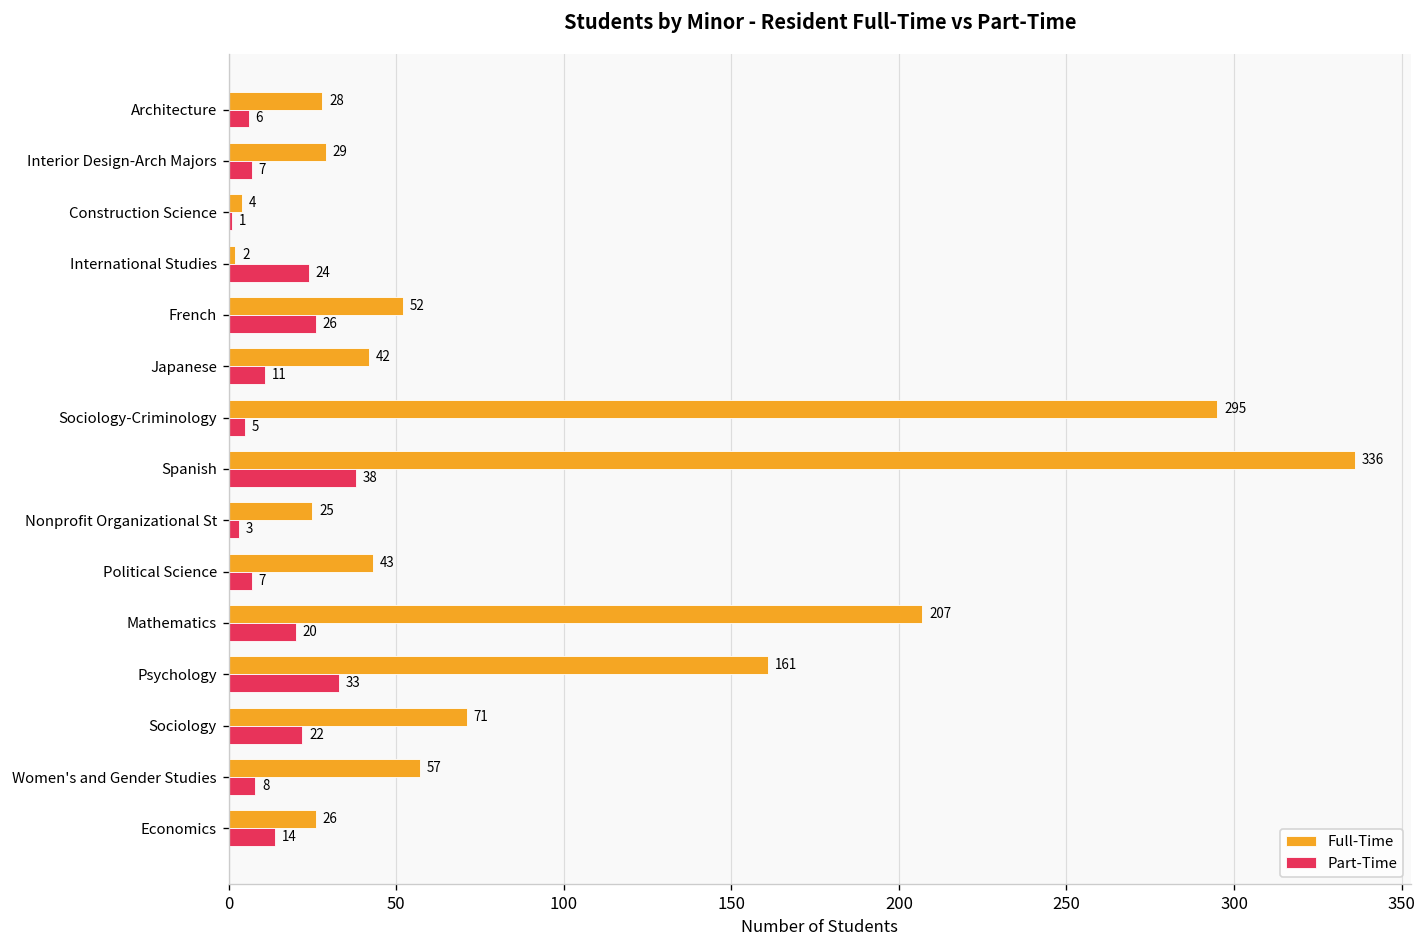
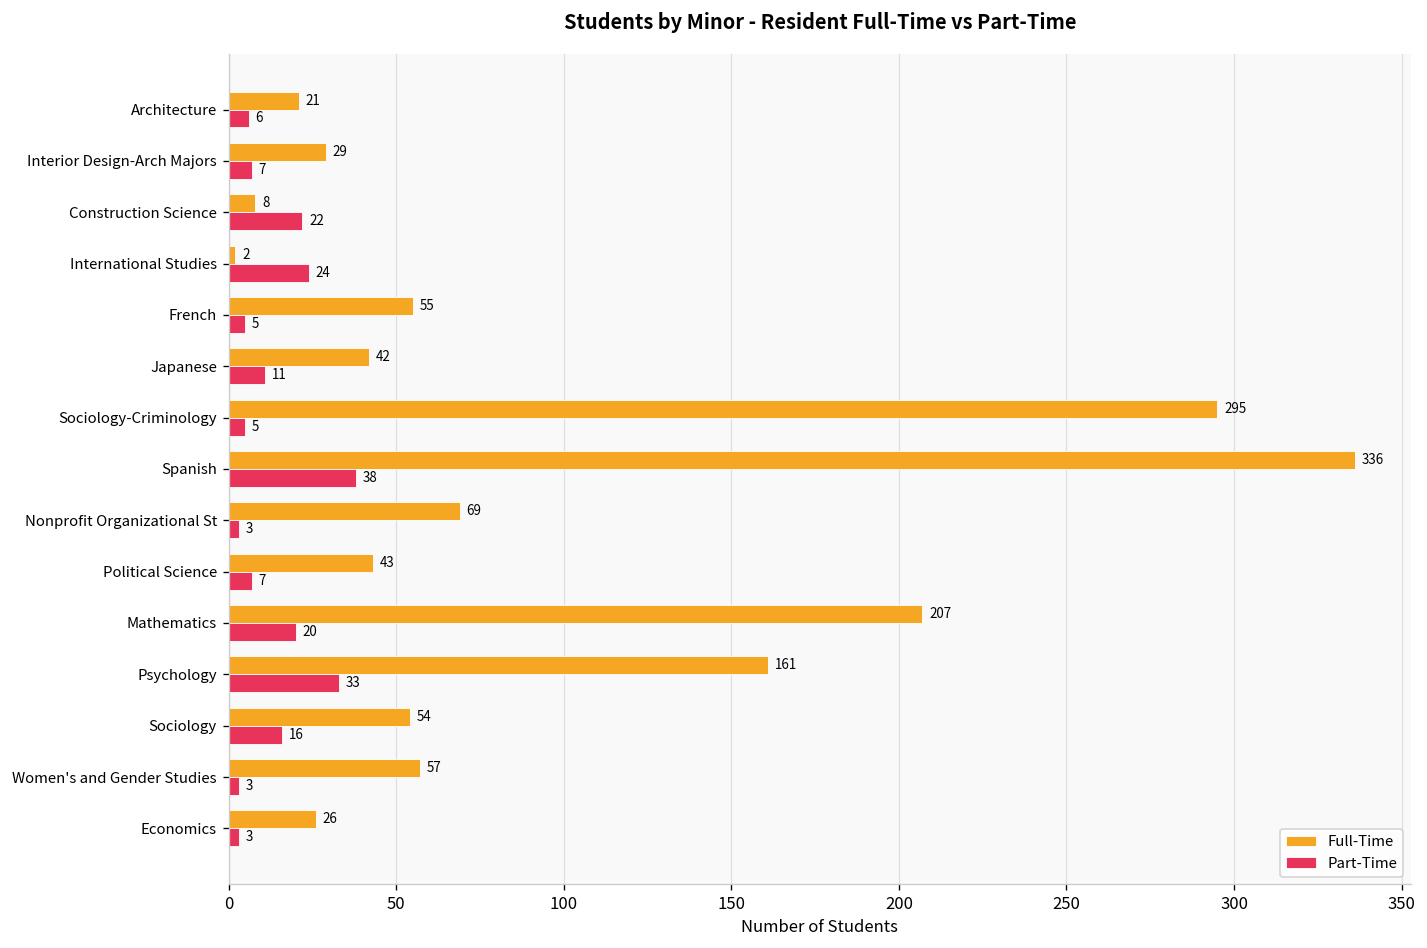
  {
    "Full-Time": {
-     "Architecture": 28,
+     "Architecture": 21,
      "Interior Design-Arch Majors": 29,
-     "Construction Science": 4,
+     "Construction Science": 8,
      "International Studies": 2,
-     "French": 52,
+     "French": 55,
      "Japanese": 42,
      "Sociology-Criminology": 295,
      "Spanish": 336,
-     "Nonprofit Organizational St": 25,
+     "Nonprofit Organizational St": 69,
      "Political Science": 43,
      "Mathematics": 207,
      "Psychology": 161,
-     "Sociology": 71,
+     "Sociology": 54,
      "Women's and Gender Studies": 57,
      "Economics": 26
    },
    "Part-Time": {
      "Architecture": 6,
      "Interior Design-Arch Majors": 7,
-     "Construction Science": 1,
+     "Construction Science": 22,
      "International Studies": 24,
-     "French": 26,
+     "French": 5,
      "Japanese": 11,
      "Sociology-Criminology": 5,
      "Spanish": 38,
      "Nonprofit Organizational St": 3,
      "Political Science": 7,
      "Mathematics": 20,
      "Psychology": 33,
-     "Sociology": 22,
-     "Women's and Gender Studies": 8,
-     "Economics": 14
+     "Sociology": 16,
+     "Women's and Gender Studies": 3,
+     "Economics": 3
    }
  }
